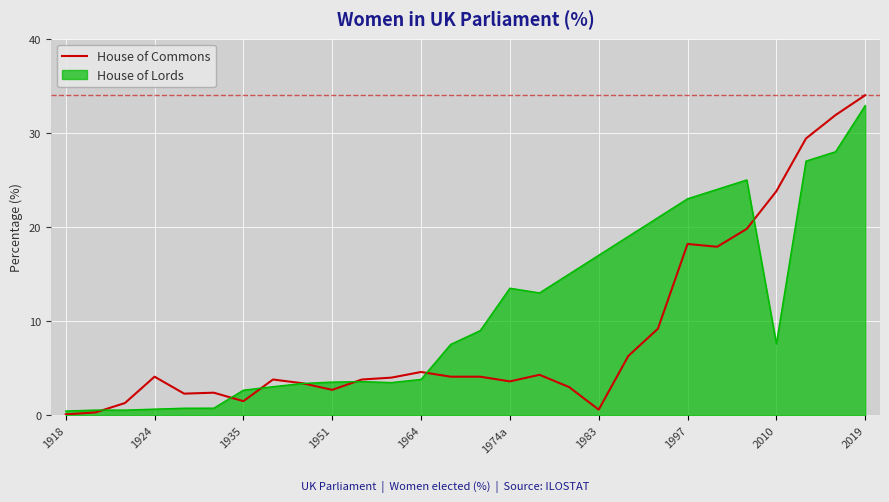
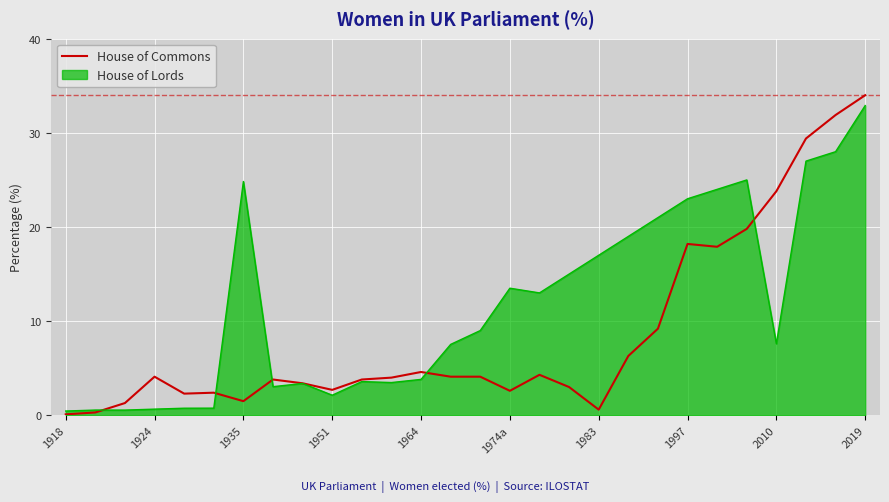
  {
    "House of Commons": {
      "1918": 0,
      "1924": 4,
      "1935": 2,
      "1951": 3,
      "1964": 5,
-     "1974a": 4,
+     "1974a": 3,
      "1983": 1,
      "1997": 18,
      "2010": 24,
      "2019": 34
    },
    "House of Lords": {
      "1918": 0,
      "1924": 1,
-     "1935": 3,
-     "1951": 4,
+     "1935": 25,
+     "1951": 2,
      "1964": 4,
      "1974a": 14,
      "1983": 17,
      "1997": 23,
      "2010": 8,
      "2019": 33
    }
  }
